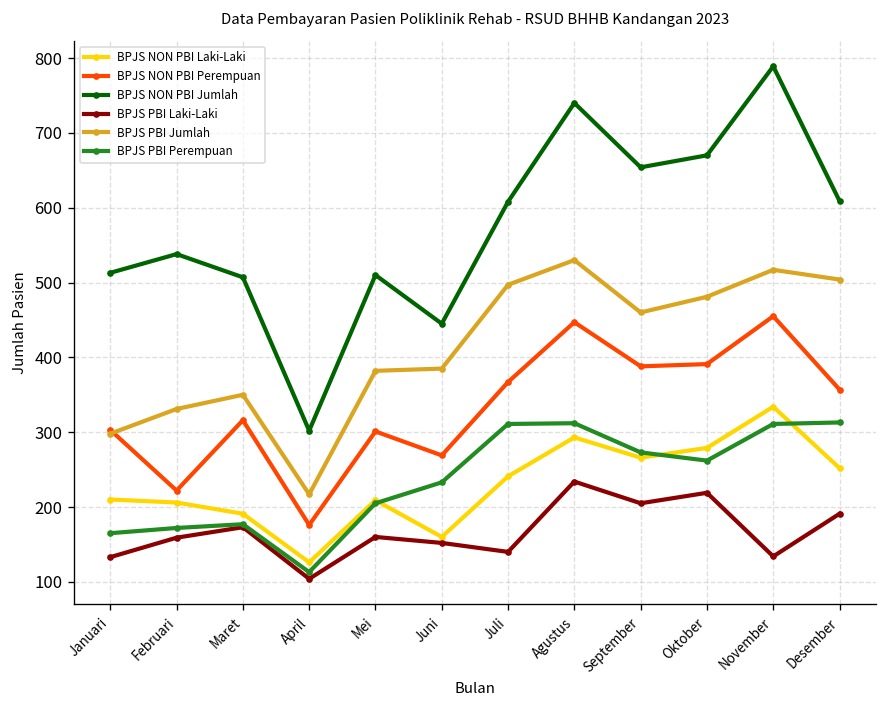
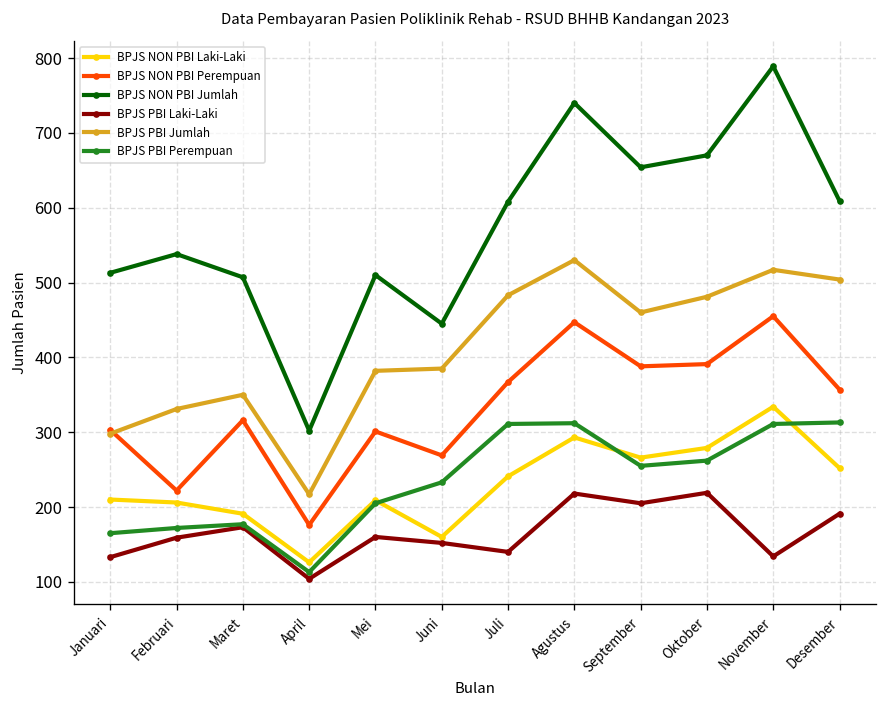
  {
    "BPJS NON PBI Laki-Laki": {
      "Januari": 210,
      "Februari": 210,
      "Maret": 190,
      "April": 130,
      "Juni": 160,
      "Juli": 240,
      "Agustus": 290,
      "September": 270,
      "Oktober": 280,
      "November": 330,
      "Desember": 250
    },
    "BPJS NON PBI Perempuan": {
      "Januari": 300,
      "Februari": 220,
      "Maret": 320,
      "April": 180,
      "Mei": 300,
      "Juni": 270,
      "Juli": 370,
      "Agustus": 450,
      "September": 390,
      "Oktober": 390,
      "November": 460,
      "Desember": 360
    },
    "BPJS NON PBI Jumlah": {
      "Januari": 510,
      "Februari": 540,
      "Maret": 510,
      "April": 300,
      "Mei": 510,
      "Juni": 450,
      "Juli": 610,
      "Agustus": 740,
      "September": 650,
      "Oktober": 670,
      "November": 790,
      "Desember": 610
    },
    "BPJS PBI Laki-Laki": {
      "Januari": 130,
      "Februari": 160,
      "April": 100,
      "Mei": 160,
      "Juni": 150,
      "Juli": 140,
-     "Agustus": 230,
+     "Agustus": 220,
      "September": 210,
      "Oktober": 220,
      "November": 130,
      "Desember": 190
    },
    "BPJS PBI Jumlah": {
      "Januari": 300,
      "Februari": 330,
      "Maret": 350,
      "April": 220,
      "Mei": 380,
      "Juni": 390,
-     "Juli": 500,
+     "Juli": 480,
      "Agustus": 530,
      "September": 460,
      "Oktober": 480,
      "November": 520,
      "Desember": 500
    },
    "BPJS PBI Perempuan": {
      "Januari": 170,
      "Februari": 170,
      "April": 110,
      "Juni": 230,
      "Juli": 310,
      "Agustus": 310,
-     "September": 270,
+     "September": 260,
      "Oktober": 260,
      "November": 310,
      "Desember": 310
    }
  }
